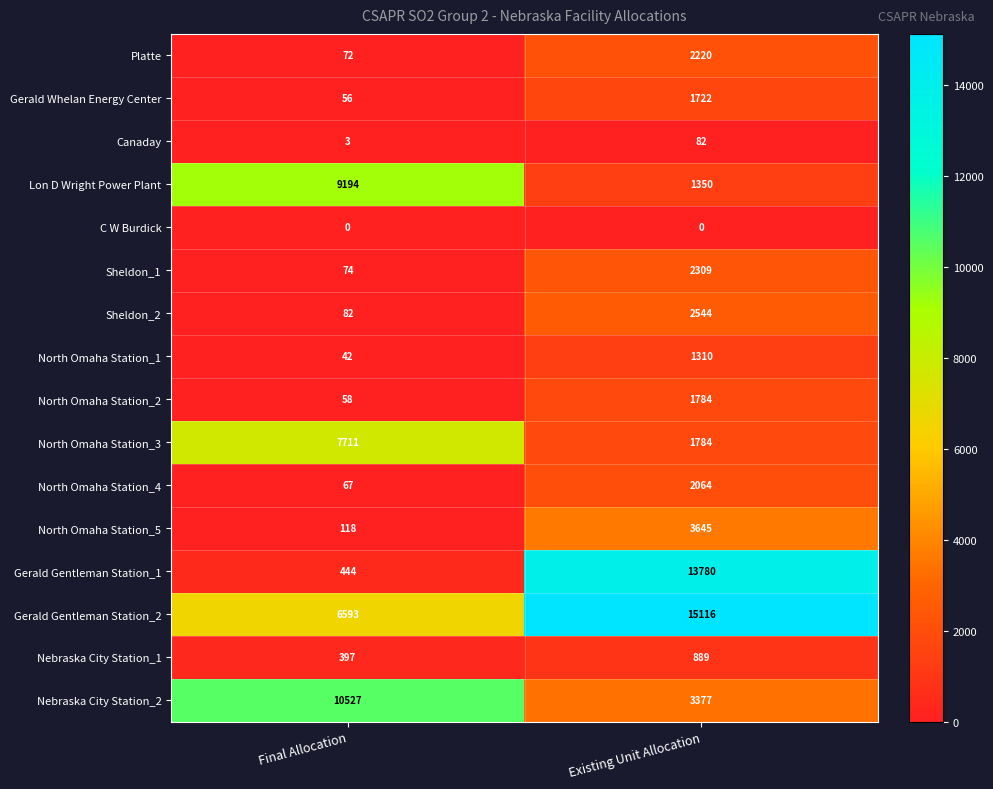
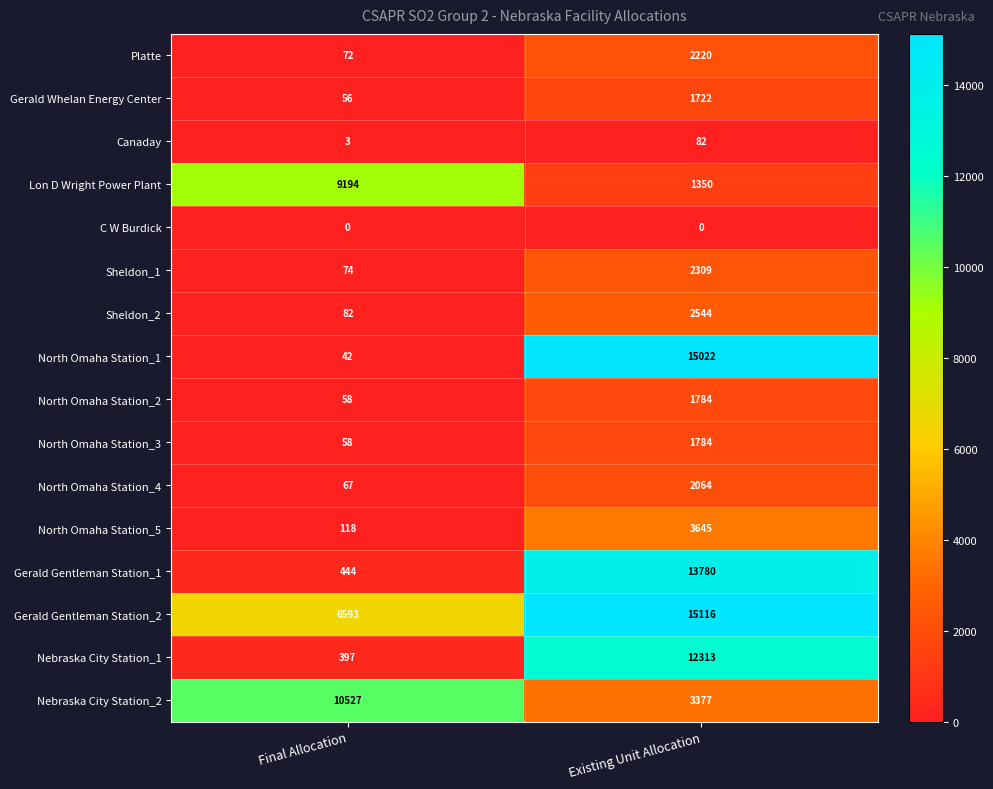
  {
    "Platte": {
      "Final Allocation": 72,
      "Existing Unit Allocation": 2220
    },
    "Gerald Whelan Energy Center": {
      "Final Allocation": 56,
      "Existing Unit Allocation": 1722
    },
    "Canaday": {
      "Final Allocation": 3,
      "Existing Unit Allocation": 82
    },
    "Lon D Wright Power Plant": {
      "Final Allocation": 9194,
      "Existing Unit Allocation": 1350
    },
    "C W Burdick": {
      "Final Allocation": 0,
      "Existing Unit Allocation": 0
    },
    "Sheldon_1": {
      "Final Allocation": 74,
      "Existing Unit Allocation": 2309
    },
    "Sheldon_2": {
      "Final Allocation": 82,
      "Existing Unit Allocation": 2544
    },
    "North Omaha Station_1": {
      "Final Allocation": 42,
-     "Existing Unit Allocation": 1310
+     "Existing Unit Allocation": 15022
    },
    "North Omaha Station_2": {
      "Final Allocation": 58,
      "Existing Unit Allocation": 1784
    },
    "North Omaha Station_3": {
-     "Final Allocation": 7711,
+     "Final Allocation": 58,
      "Existing Unit Allocation": 1784
    },
    "North Omaha Station_4": {
      "Final Allocation": 67,
      "Existing Unit Allocation": 2064
    },
    "North Omaha Station_5": {
      "Final Allocation": 118,
      "Existing Unit Allocation": 3645
    },
    "Gerald Gentleman Station_1": {
      "Final Allocation": 444,
      "Existing Unit Allocation": 13780
    },
    "Gerald Gentleman Station_2": {
      "Final Allocation": 6593,
      "Existing Unit Allocation": 15116
    },
    "Nebraska City Station_1": {
      "Final Allocation": 397,
-     "Existing Unit Allocation": 889
+     "Existing Unit Allocation": 12313
    },
    "Nebraska City Station_2": {
      "Final Allocation": 10527,
      "Existing Unit Allocation": 3377
    }
  }
